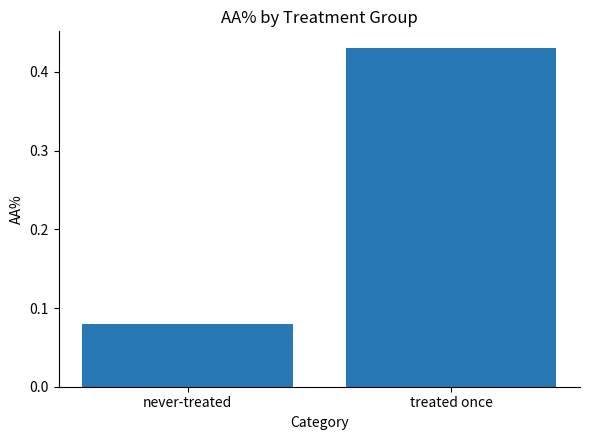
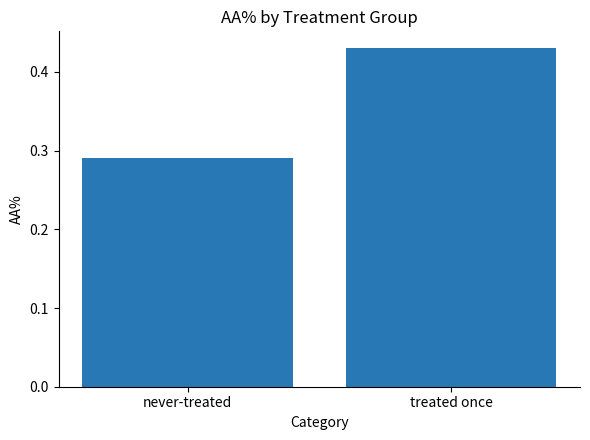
  {
-   "never-treated": 0.08,
+   "never-treated": 0.29,
    "treated once": 0.43
  }
